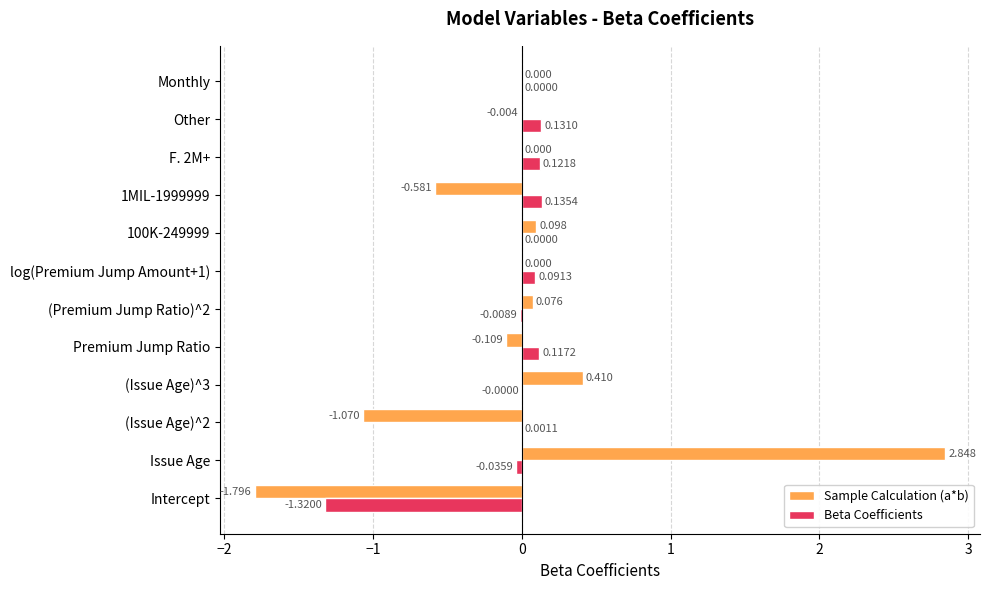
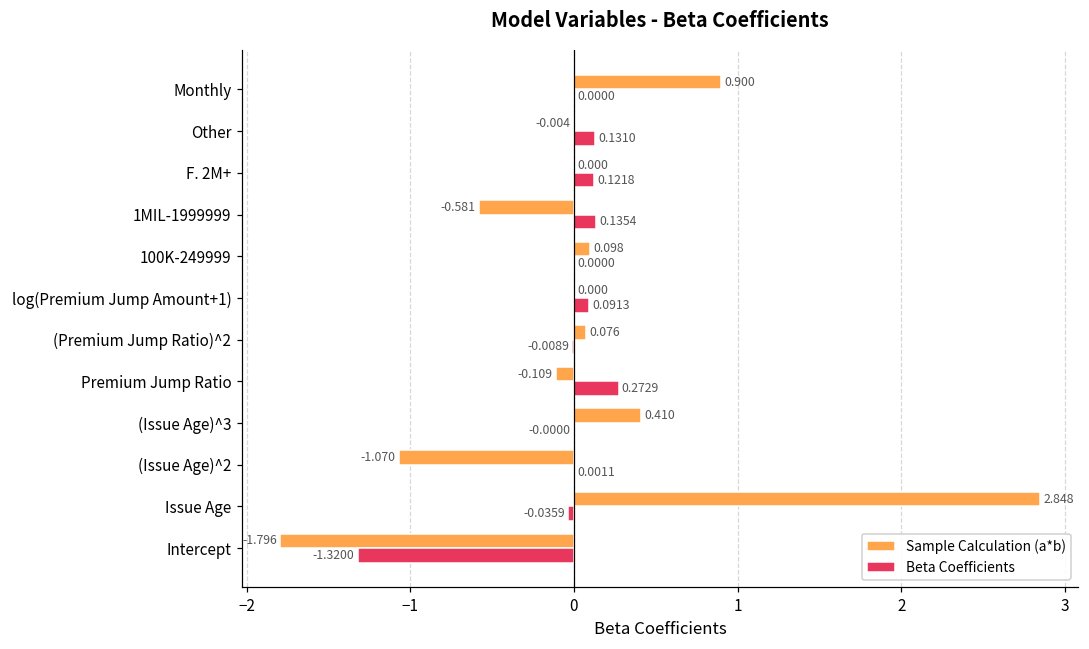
  {
    "Sample Calculation (a*b)": {
-     "Monthly": 0.000,
+     "Monthly": 0.900,
      "Other": -0.004,
      "F. 2M+": 0.000,
      "1MIL-1999999": -0.581,
      "100K-249999": 0.098,
      "log(Premium Jump Amount+1)": 0.000,
      "(Premium Jump Ratio)^2": 0.076,
      "Premium Jump Ratio": -0.109,
      "(Issue Age)^3": 0.410,
      "(Issue Age)^2": -1.070,
      "Issue Age": 2.848,
      "Intercept": -1.796
    },
    "Beta Coefficients": {
      "Monthly": 0.0000,
      "Other": 0.1310,
      "F. 2M+": 0.1218,
      "1MIL-1999999": 0.1354,
      "100K-249999": 0.0000,
      "log(Premium Jump Amount+1)": 0.0913,
      "(Premium Jump Ratio)^2": -0.0089,
-     "Premium Jump Ratio": 0.1172,
+     "Premium Jump Ratio": 0.2729,
      "(Issue Age)^3": -0.0000,
      "(Issue Age)^2": 0.0011,
      "Issue Age": -0.0359,
      "Intercept": -1.3200
    }
  }
